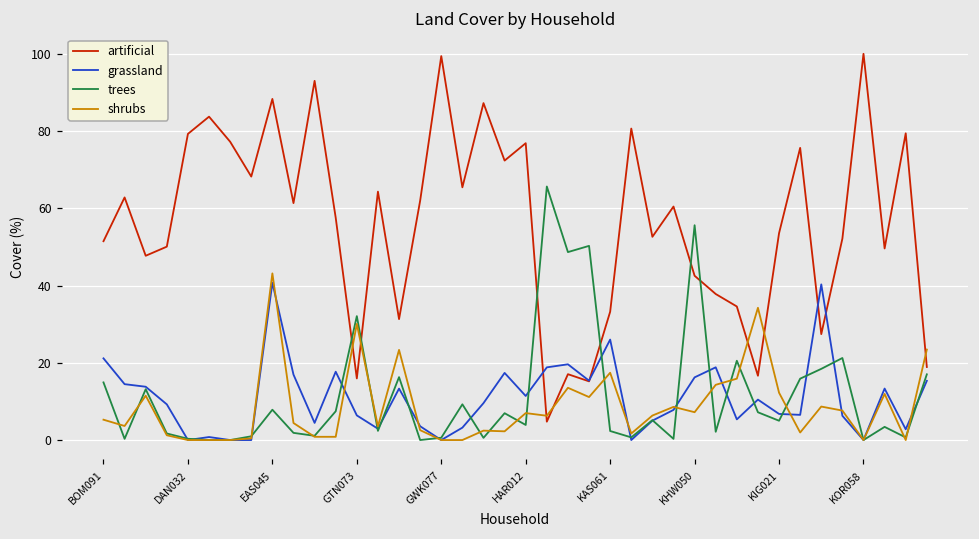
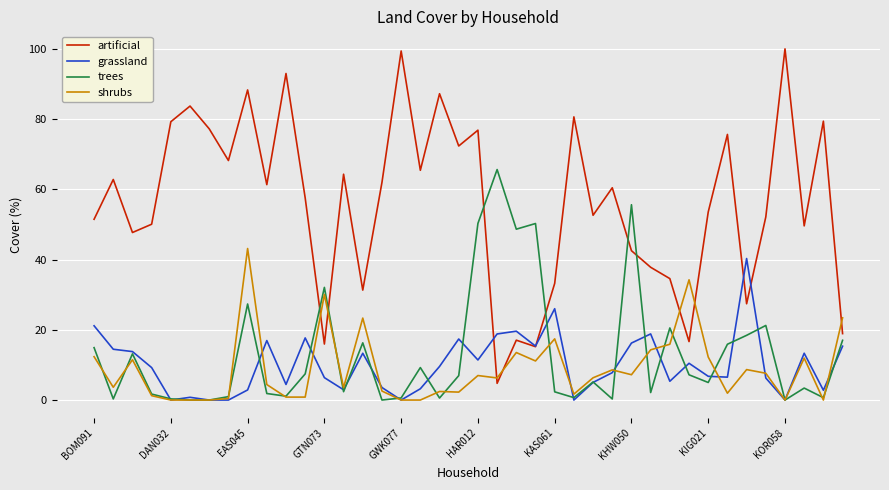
  {
    "artificial": {
      "BOM091": 51,
      "DAN032": 79,
      "EAS045": 88,
      "GTN073": 16,
      "GWK077": 99,
      "HAR012": 77,
      "KAS061": 33,
      "KHW050": 43,
      "KIG021": 54,
      "KOR058": 100
    },
    "grassland": {
      "BOM091": 21,
-     "EAS045": 41,
+     "EAS045": 3,
      "GTN073": 6,
      "HAR012": 11,
      "KAS061": 26,
      "KHW050": 16,
      "KIG021": 7
    },
    "trees": {
      "BOM091": 15,
-     "EAS045": 8,
+     "EAS045": 27,
      "GTN073": 32,
-     "HAR012": 4,
+     "HAR012": 50,
      "KAS061": 2,
      "KHW050": 56,
      "KIG021": 5
    },
    "shrubs": {
-     "BOM091": 5,
+     "BOM091": 12,
      "EAS045": 43,
      "GTN073": 30,
      "HAR012": 7,
      "KAS061": 17,
      "KHW050": 7,
      "KIG021": 12
    }
  }
